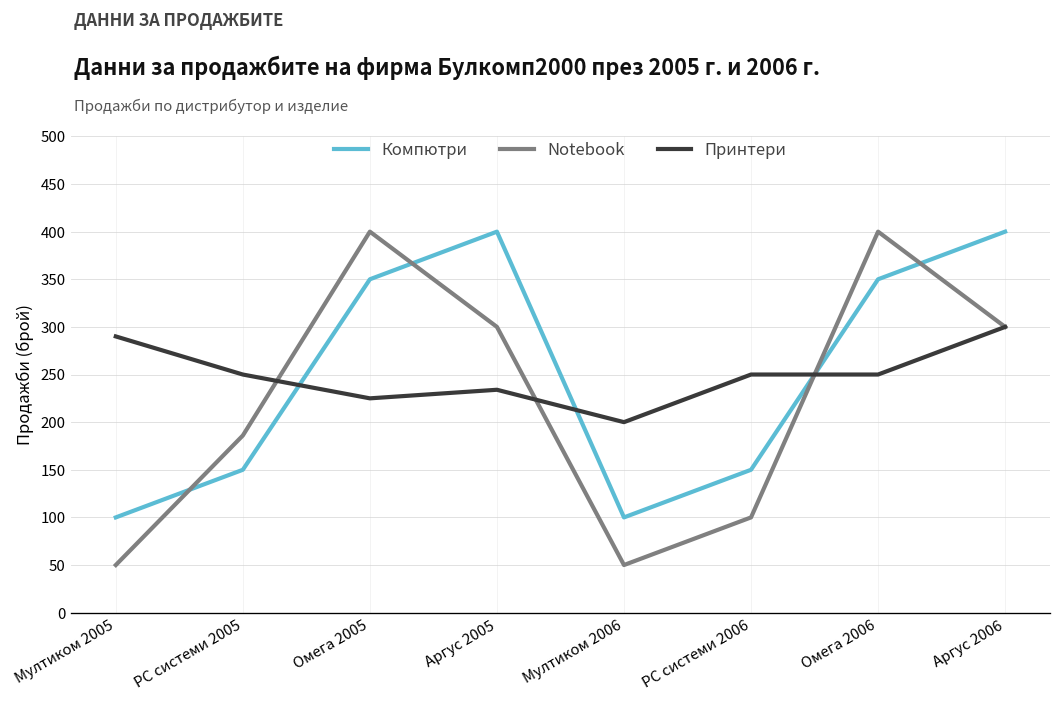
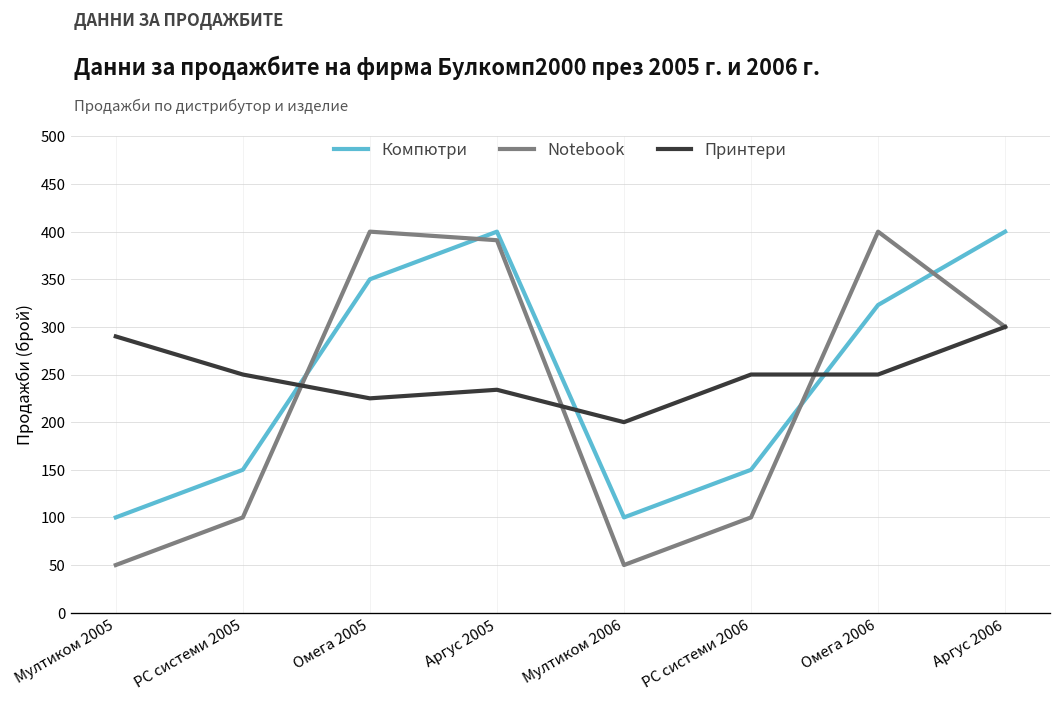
  {
    "Компютри": {
      "Мултиком 2005": 100,
      "PC системи 2005": 150,
      "Омега 2005": 350,
      "Аргус 2005": 400,
      "Мултиком 2006": 100,
      "PC системи 2006": 150,
-     "Омега 2006": 350,
+     "Омега 2006": 320,
      "Аргус 2006": 400
    },
    "Notebook": {
      "Мултиком 2005": 50,
-     "PC системи 2005": 190,
+     "PC системи 2005": 100,
      "Омега 2005": 400,
-     "Аргус 2005": 300,
+     "Аргус 2005": 390,
      "Мултиком 2006": 50,
      "PC системи 2006": 100,
      "Омега 2006": 400
    },
    "Принтери": {
      "Мултиком 2005": 290,
      "PC системи 2005": 250,
      "Омега 2005": 230,
      "Аргус 2005": 230,
      "Мултиком 2006": 200,
      "PC системи 2006": 250,
      "Омега 2006": 250
    }
  }
